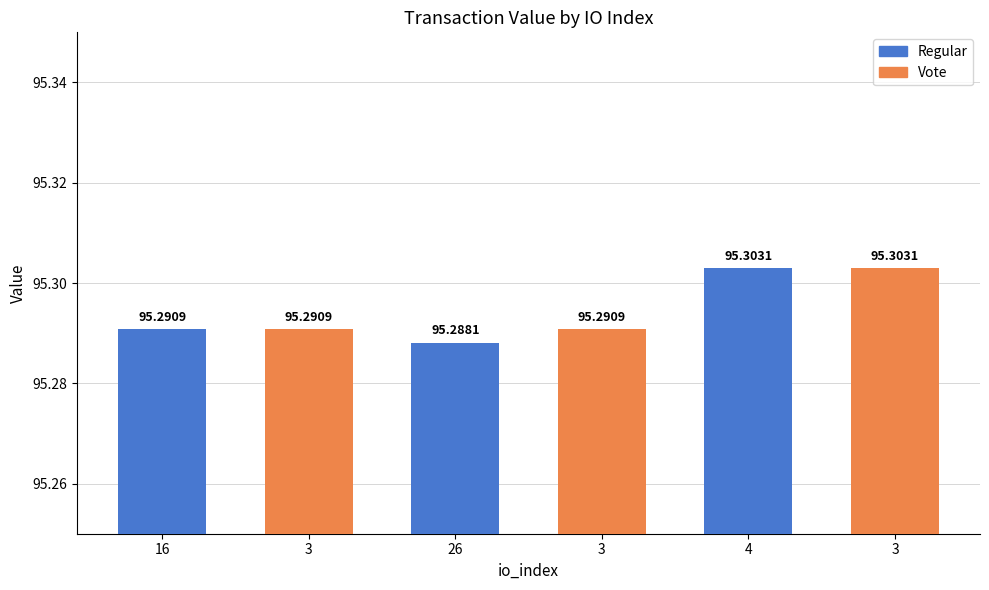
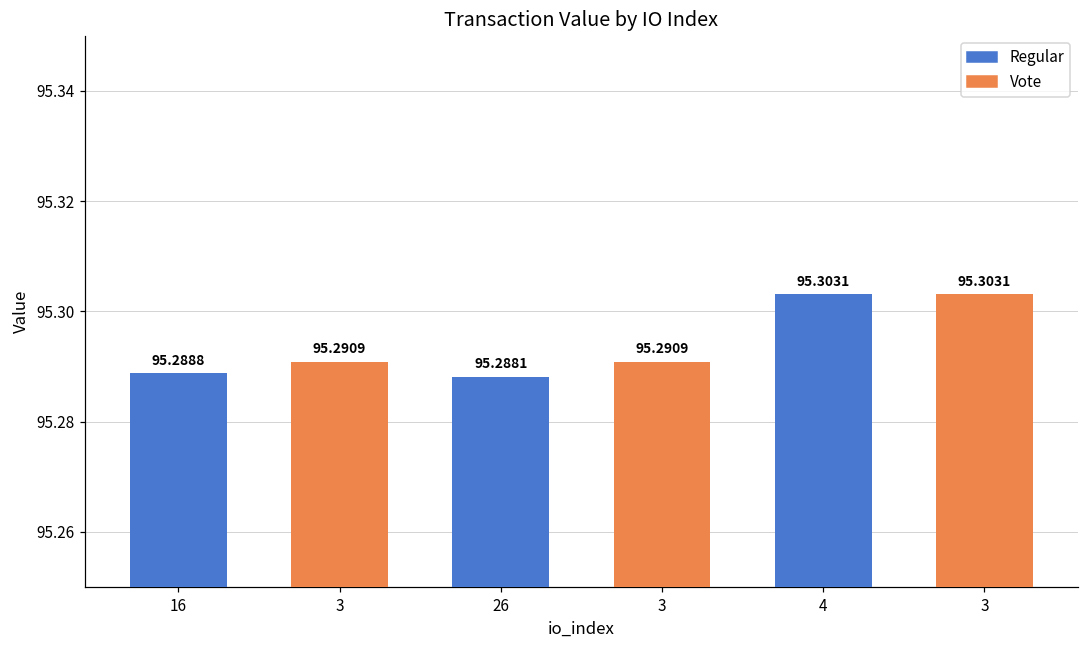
  {
-   "16": 95.2909,
+   "16": 95.2888,
    "26": 95.2881,
    "4": 95.3031
  }
